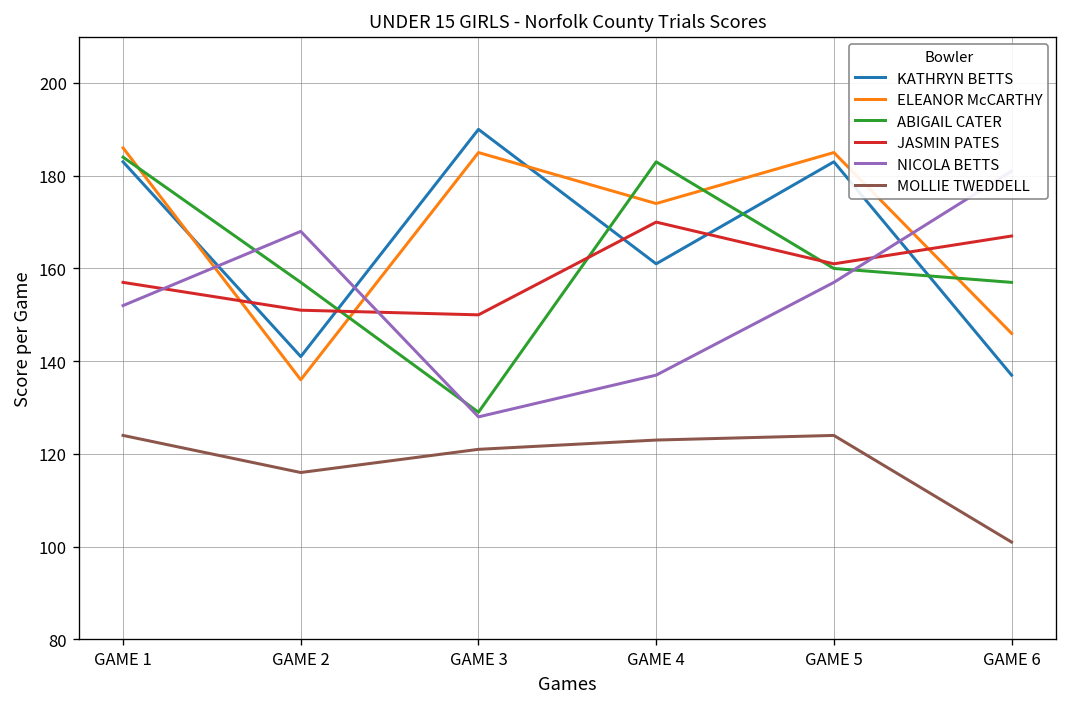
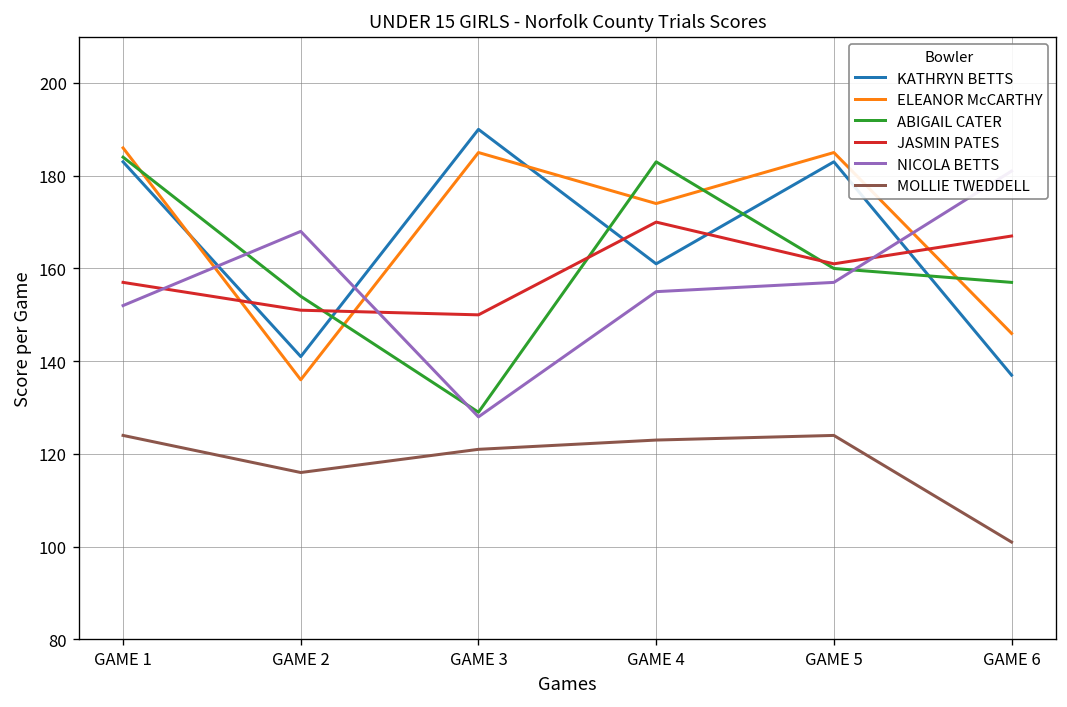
  {
    "KATHRYN BETTS": {
      "GAME 1": 183,
      "GAME 2": 141,
      "GAME 3": 190,
      "GAME 4": 161,
      "GAME 5": 183,
      "GAME 6": 137
    },
    "ELEANOR McCARTHY": {
      "GAME 1": 186,
      "GAME 2": 136,
      "GAME 3": 185,
      "GAME 4": 174,
      "GAME 5": 185,
      "GAME 6": 146
    },
    "ABIGAIL CATER": {
      "GAME 1": 184,
-     "GAME 2": 157,
+     "GAME 2": 154,
      "GAME 3": 129,
      "GAME 4": 183,
      "GAME 5": 160,
      "GAME 6": 157
    },
    "JASMIN PATES": {
      "GAME 1": 157,
      "GAME 2": 151,
      "GAME 3": 150,
      "GAME 4": 170,
      "GAME 5": 161,
      "GAME 6": 167
    },
    "NICOLA BETTS": {
      "GAME 1": 152,
      "GAME 2": 168,
      "GAME 3": 128,
-     "GAME 4": 137,
+     "GAME 4": 155,
      "GAME 5": 157
    },
    "MOLLIE TWEDDELL": {
      "GAME 1": 124,
      "GAME 2": 116,
      "GAME 3": 121,
      "GAME 4": 123,
      "GAME 5": 124,
      "GAME 6": 101
    }
  }
